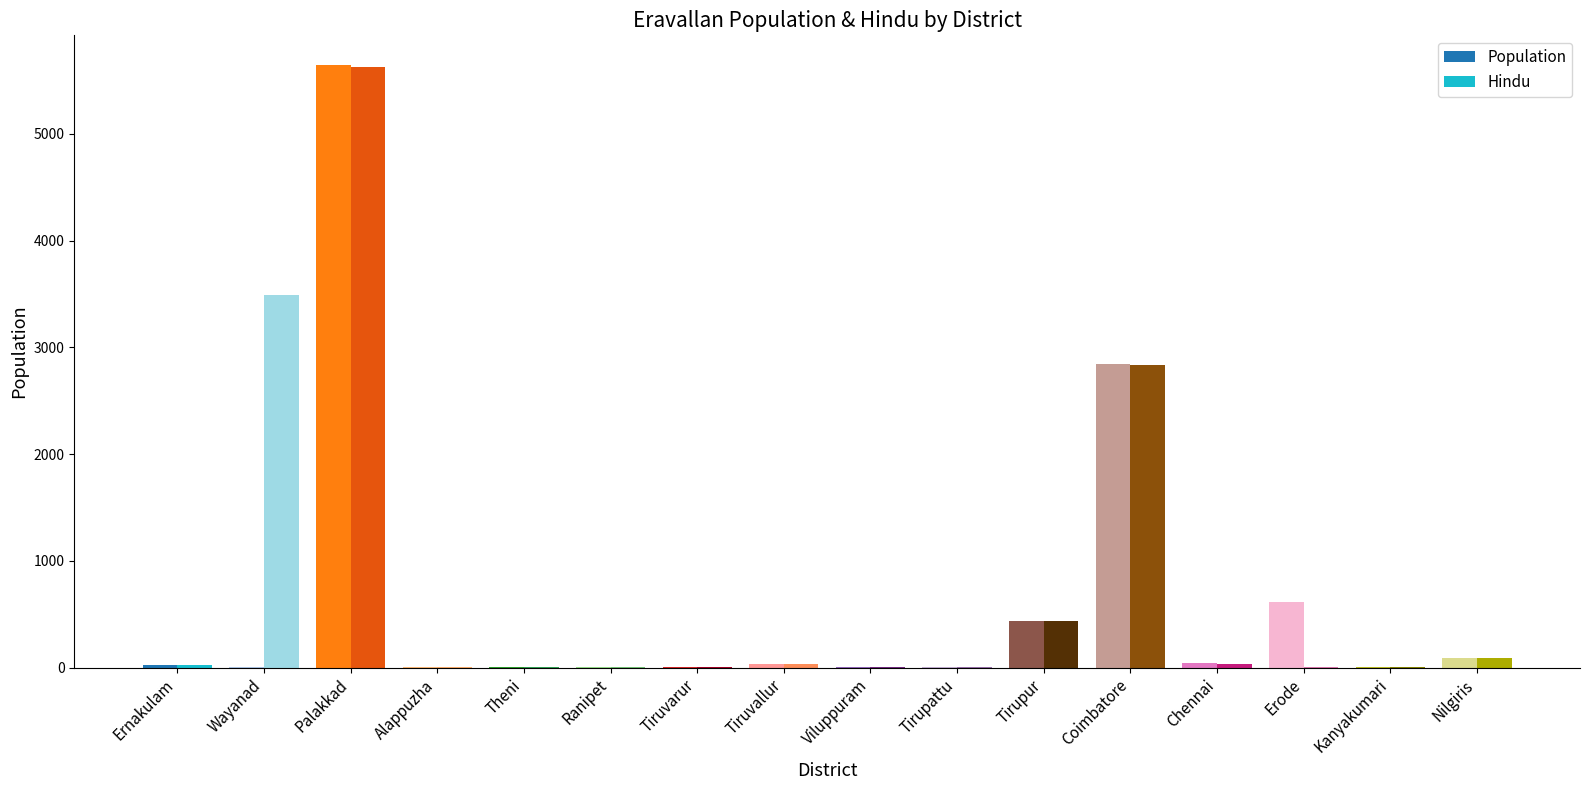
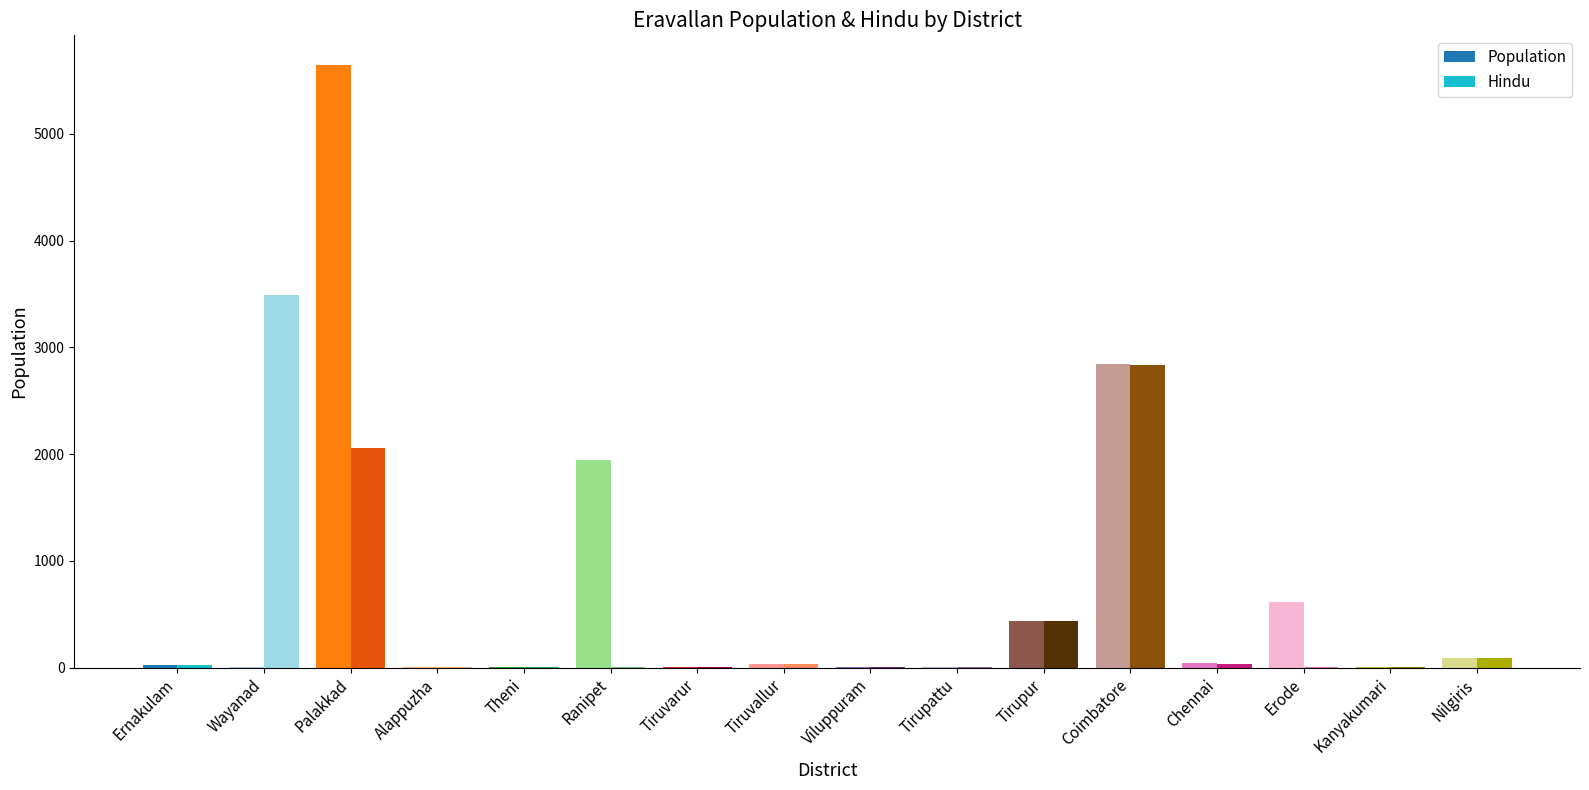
  {
    "Population": {
      "Palakkad": 5640,
-     "Ranipet": 10,
+     "Ranipet": 1950,
      "Tiruvallur": 30,
      "Tirupur": 440,
      "Coimbatore": 2840,
      "Chennai": 40,
      "Erode": 610,
      "Nilgiris": 90
    },
    "Hindu": {
      "Wayanad": 3490,
-     "Palakkad": 5630,
+     "Palakkad": 2060,
      "Tiruvallur": 30,
      "Tirupur": 440,
      "Coimbatore": 2830,
      "Chennai": 30,
      "Nilgiris": 90
    }
  }
